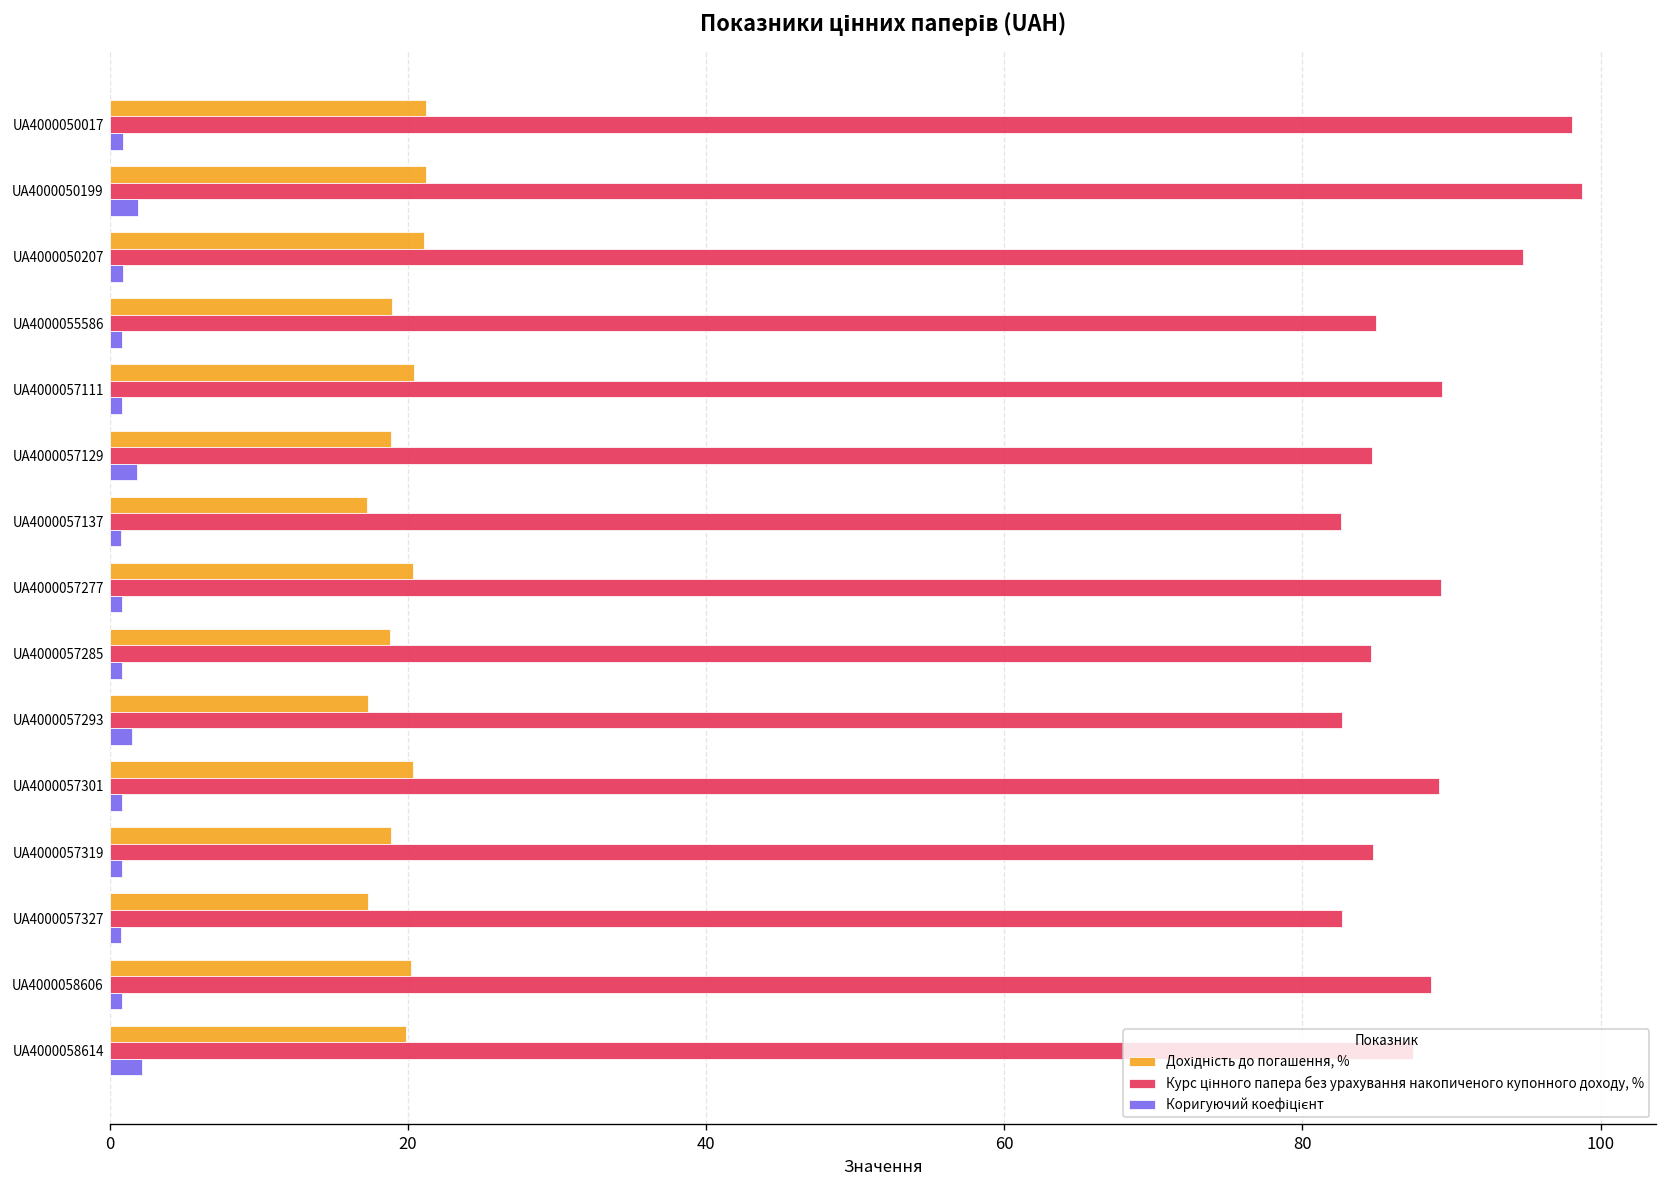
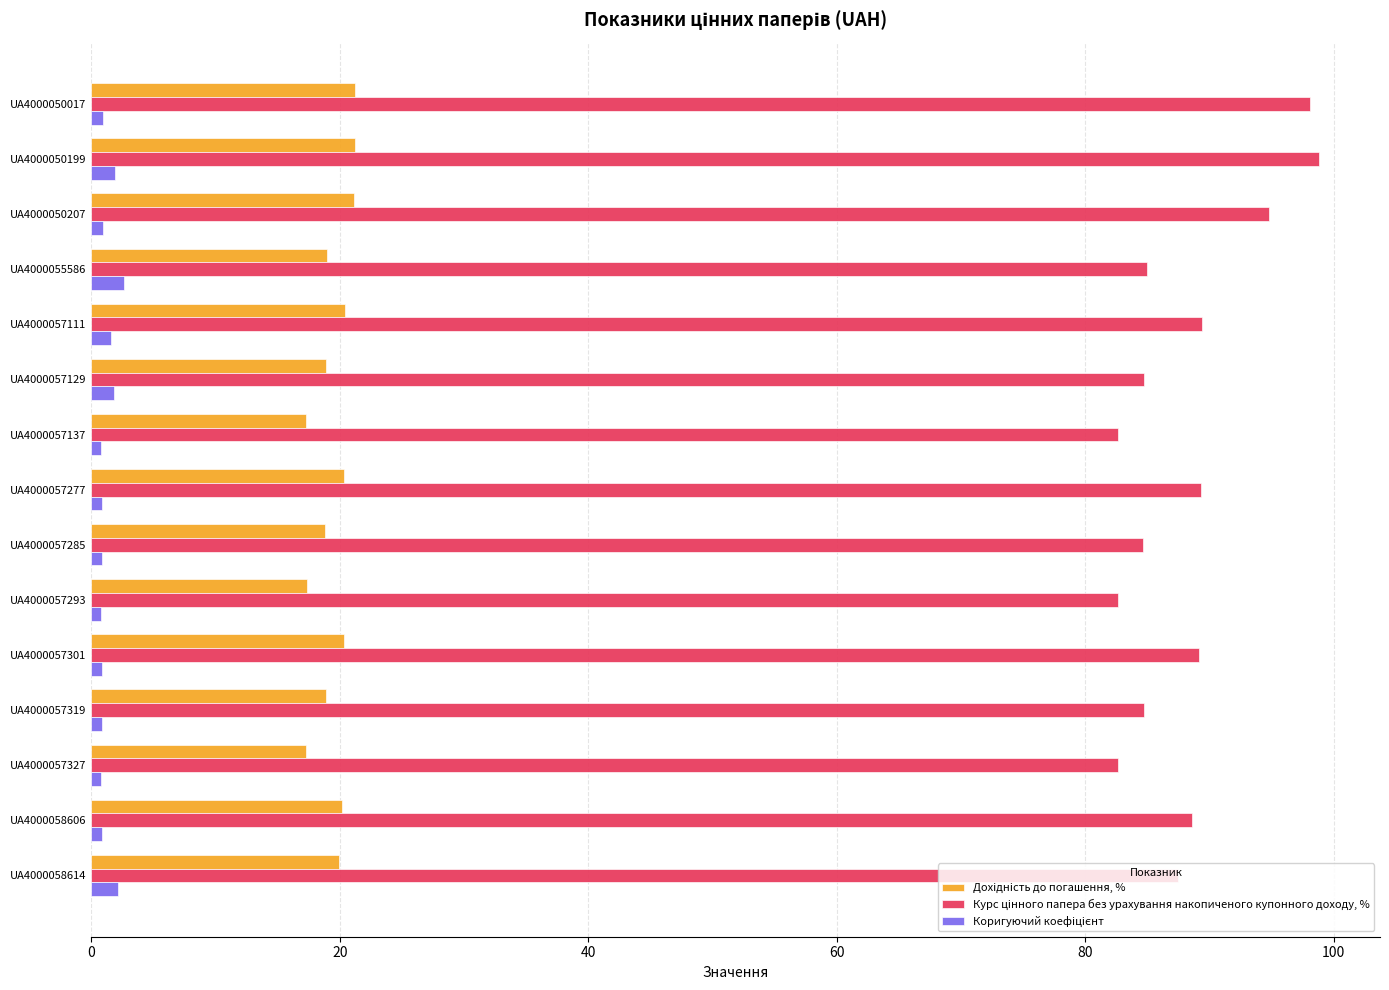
  {
    "Дохідність до погашення, %": {
      "UA4000050017": 21.2,
      "UA4000050199": 21.2,
      "UA4000050207": 21.1,
      "UA4000055586": 19.0,
      "UA4000057111": 20.4,
      "UA4000057129": 18.8,
      "UA4000057137": 17.3,
      "UA4000057277": 20.4,
      "UA4000057285": 18.8,
      "UA4000057293": 17.3,
      "UA4000057301": 20.3,
      "UA4000057319": 18.9,
      "UA4000057327": 17.3,
      "UA4000058606": 20.2,
      "UA4000058614": 19.9
    },
    "Курс цінного папера без урахування накопиченого купонного доходу, %": {
      "UA4000050017": 98.1,
      "UA4000050199": 98.8,
      "UA4000050207": 94.8,
      "UA4000055586": 84.9,
      "UA4000057111": 89.4,
      "UA4000057129": 84.7,
      "UA4000057137": 82.6,
      "UA4000057277": 89.3,
      "UA4000057285": 84.6,
      "UA4000057293": 82.7,
      "UA4000057301": 89.2,
      "UA4000057319": 84.7,
      "UA4000057327": 82.6,
      "UA4000058606": 88.6
    },
    "Коригуючий коефіцієнт": {
      "UA4000050017": 0.9,
      "UA4000050199": 1.9,
      "UA4000050207": 0.9,
-     "UA4000055586": 0.8,
-     "UA4000057111": 0.9,
+     "UA4000055586": 2.6,
+     "UA4000057111": 1.6,
      "UA4000057129": 1.8,
      "UA4000057137": 0.8,
      "UA4000057277": 0.9,
      "UA4000057285": 0.8,
-     "UA4000057293": 1.5,
+     "UA4000057293": 0.8,
      "UA4000057301": 0.9,
      "UA4000057319": 0.8,
      "UA4000057327": 0.8,
      "UA4000058606": 0.9,
      "UA4000058614": 2.2
    }
  }
